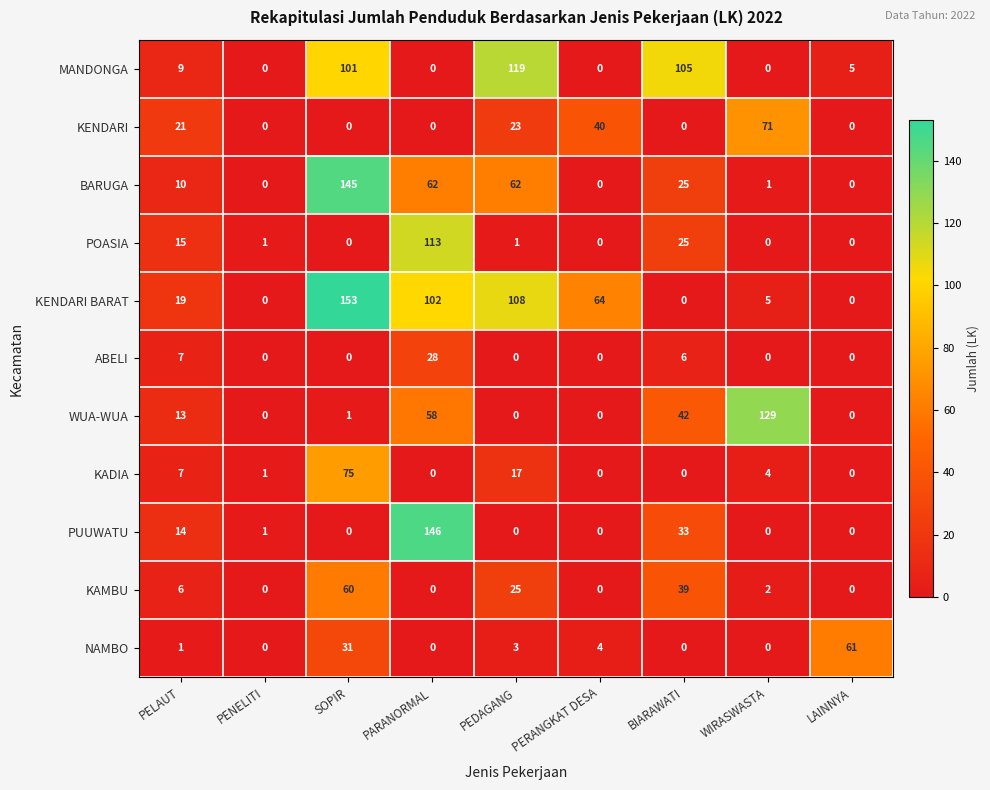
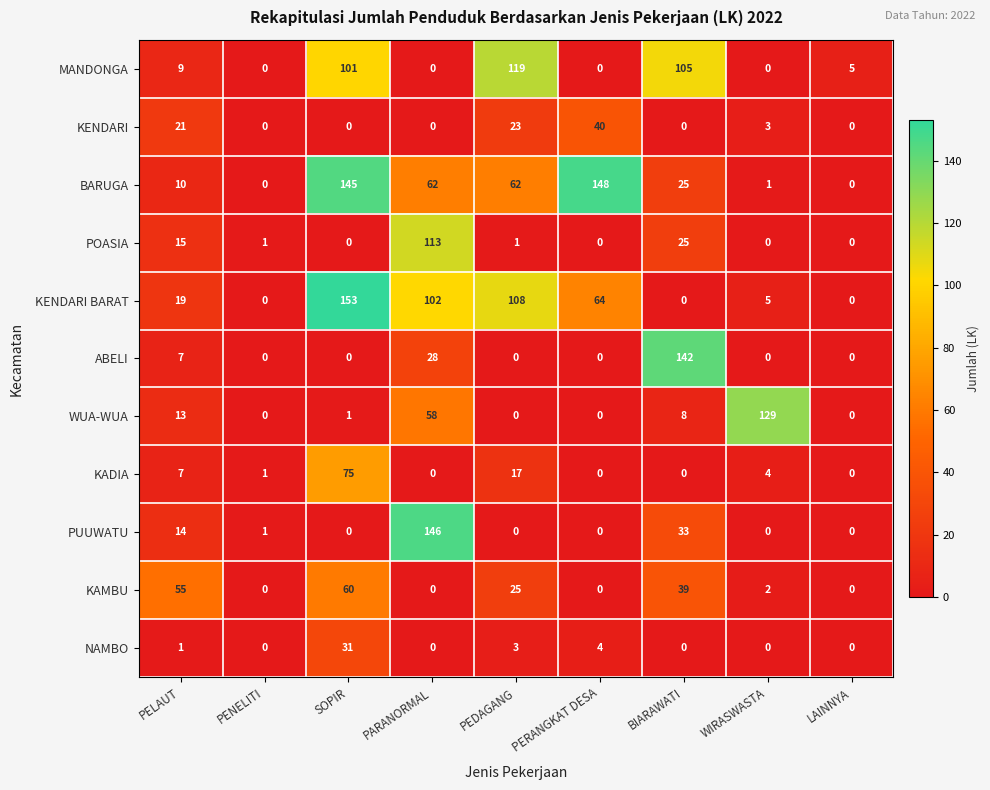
  {
    "MANDONGA": {
      "PELAUT": 9,
      "PENELITI": 0,
      "SOPIR": 101,
      "PARANORMAL": 0,
      "PEDAGANG": 119,
      "PERANGKAT DESA": 0,
      "BIARAWATI": 105,
      "WIRASWASTA": 0,
      "LAINNYA": 5
    },
    "KENDARI": {
      "PELAUT": 21,
      "PENELITI": 0,
      "SOPIR": 0,
      "PARANORMAL": 0,
      "PEDAGANG": 23,
      "PERANGKAT DESA": 40,
      "BIARAWATI": 0,
-     "WIRASWASTA": 71,
+     "WIRASWASTA": 3,
      "LAINNYA": 0
    },
    "BARUGA": {
      "PELAUT": 10,
      "PENELITI": 0,
      "SOPIR": 145,
      "PARANORMAL": 62,
      "PEDAGANG": 62,
-     "PERANGKAT DESA": 0,
+     "PERANGKAT DESA": 148,
      "BIARAWATI": 25,
      "WIRASWASTA": 1,
      "LAINNYA": 0
    },
    "POASIA": {
      "PELAUT": 15,
      "PENELITI": 1,
      "SOPIR": 0,
      "PARANORMAL": 113,
      "PEDAGANG": 1,
      "PERANGKAT DESA": 0,
      "BIARAWATI": 25,
      "WIRASWASTA": 0,
      "LAINNYA": 0
    },
    "KENDARI BARAT": {
      "PELAUT": 19,
      "PENELITI": 0,
      "SOPIR": 153,
      "PARANORMAL": 102,
      "PEDAGANG": 108,
      "PERANGKAT DESA": 64,
      "BIARAWATI": 0,
      "WIRASWASTA": 5,
      "LAINNYA": 0
    },
    "ABELI": {
      "PELAUT": 7,
      "PENELITI": 0,
      "SOPIR": 0,
      "PARANORMAL": 28,
      "PEDAGANG": 0,
      "PERANGKAT DESA": 0,
-     "BIARAWATI": 6,
+     "BIARAWATI": 142,
      "WIRASWASTA": 0,
      "LAINNYA": 0
    },
    "WUA-WUA": {
      "PELAUT": 13,
      "PENELITI": 0,
      "SOPIR": 1,
      "PARANORMAL": 58,
      "PEDAGANG": 0,
      "PERANGKAT DESA": 0,
-     "BIARAWATI": 42,
+     "BIARAWATI": 8,
      "WIRASWASTA": 129,
      "LAINNYA": 0
    },
    "KADIA": {
      "PELAUT": 7,
      "PENELITI": 1,
      "SOPIR": 75,
      "PARANORMAL": 0,
      "PEDAGANG": 17,
      "PERANGKAT DESA": 0,
      "BIARAWATI": 0,
      "WIRASWASTA": 4,
      "LAINNYA": 0
    },
    "PUUWATU": {
      "PELAUT": 14,
      "PENELITI": 1,
      "SOPIR": 0,
      "PARANORMAL": 146,
      "PEDAGANG": 0,
      "PERANGKAT DESA": 0,
      "BIARAWATI": 33,
      "WIRASWASTA": 0,
      "LAINNYA": 0
    },
    "KAMBU": {
-     "PELAUT": 6,
+     "PELAUT": 55,
      "PENELITI": 0,
      "SOPIR": 60,
      "PARANORMAL": 0,
      "PEDAGANG": 25,
      "PERANGKAT DESA": 0,
      "BIARAWATI": 39,
      "WIRASWASTA": 2,
      "LAINNYA": 0
    },
    "NAMBO": {
      "PELAUT": 1,
      "PENELITI": 0,
      "SOPIR": 31,
      "PARANORMAL": 0,
      "PEDAGANG": 3,
      "PERANGKAT DESA": 4,
      "BIARAWATI": 0,
      "WIRASWASTA": 0,
-     "LAINNYA": 61
+     "LAINNYA": 0
    }
  }
